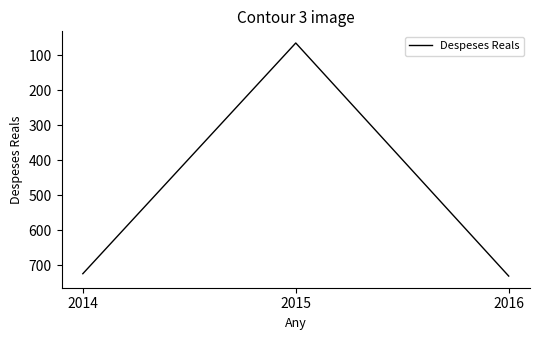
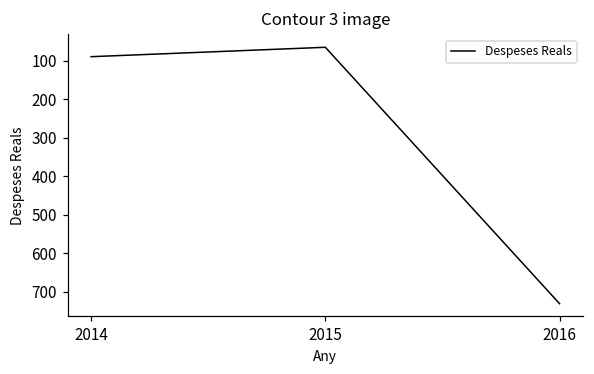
  {
-   "2014": 720,
+   "2014": 90,
    "2015": 60,
    "2016": 730
  }
